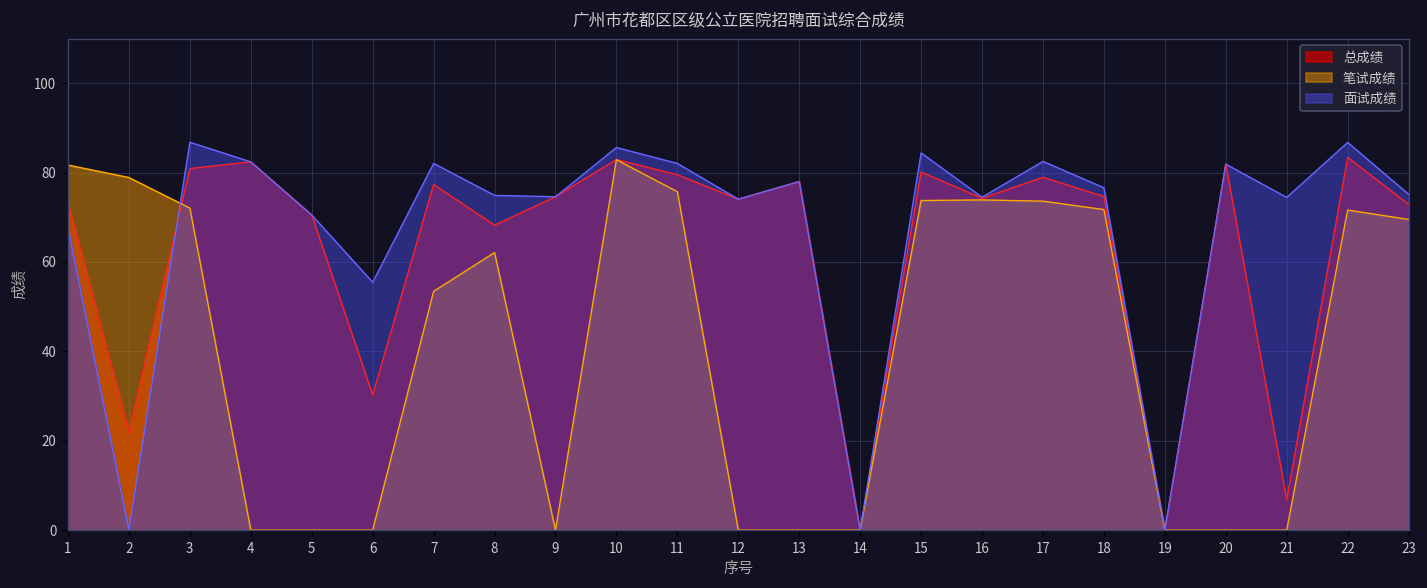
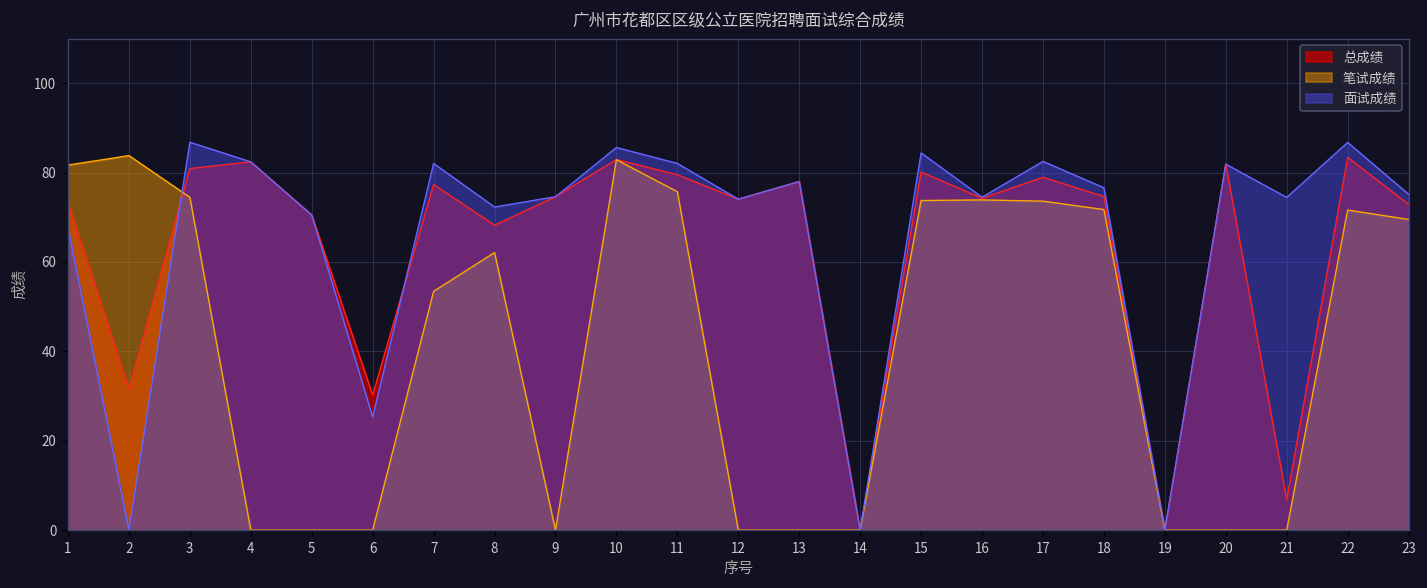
  {
    "总成绩": {
      "1": 73,
-     "2": 22,
+     "2": 32,
      "3": 81,
      "6": 30,
      "7": 77,
      "8": 68,
      "11": 80,
      "15": 80,
      "17": 79,
      "18": 75,
      "21": 7,
      "22": 83,
      "23": 73
    },
    "笔试成绩": {
      "1": 82,
-     "2": 79,
-     "3": 72,
+     "2": 84,
+     "3": 74,
      "4": 0,
      "5": 0,
      "6": 0,
      "7": 53,
      "8": 62,
      "9": 0,
      "11": 76,
      "12": 0,
      "13": 0,
      "15": 74,
      "17": 74,
      "18": 72,
      "20": 0,
      "21": 0,
      "22": 72,
      "23": 70
    },
    "面试成绩": {
      "1": 68,
      "2": 0,
      "3": 87,
-     "6": 55,
+     "6": 25,
      "7": 82,
-     "8": 75,
+     "8": 72,
      "10": 86,
      "11": 82,
      "15": 84,
      "17": 83,
      "18": 77,
      "21": 74,
      "22": 87,
      "23": 75
    }
  }
